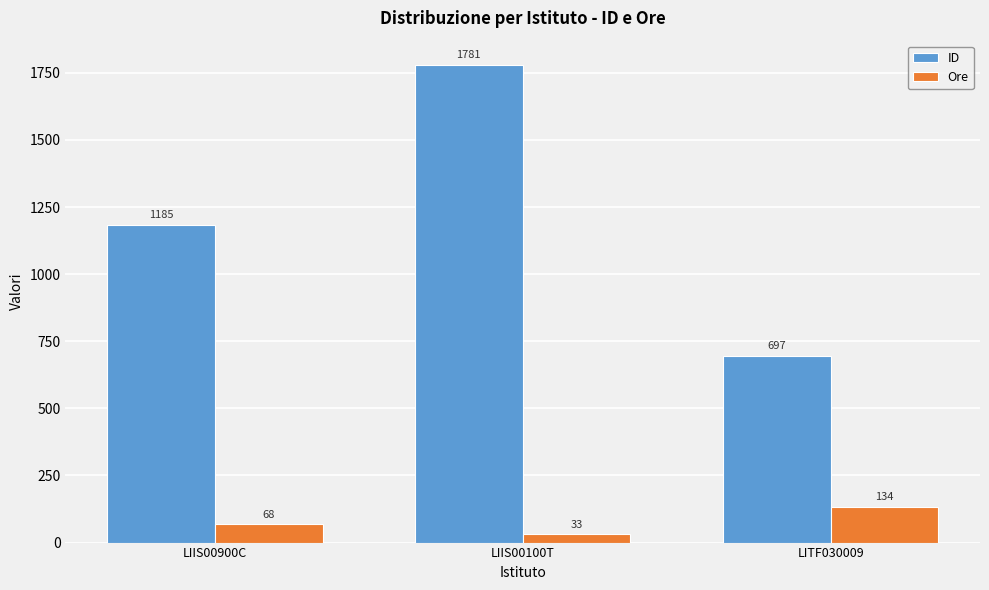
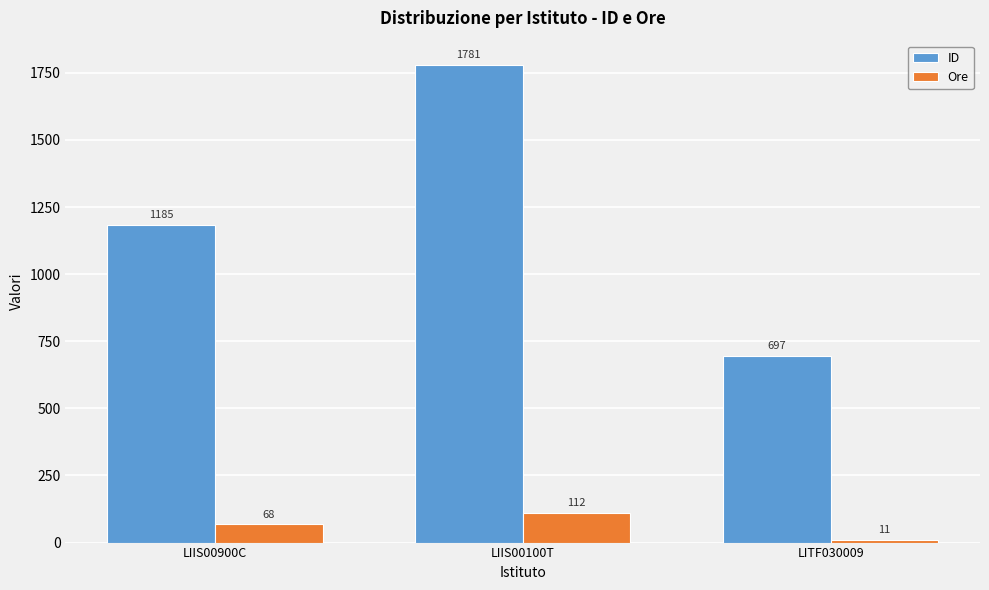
  {
    "ID": {
      "LIIS00900C": 1185,
      "LIIS00100T": 1781,
      "LITF030009": 697
    },
    "Ore": {
      "LIIS00900C": 68,
-     "LIIS00100T": 33,
-     "LITF030009": 134
+     "LIIS00100T": 112,
+     "LITF030009": 11
    }
  }
